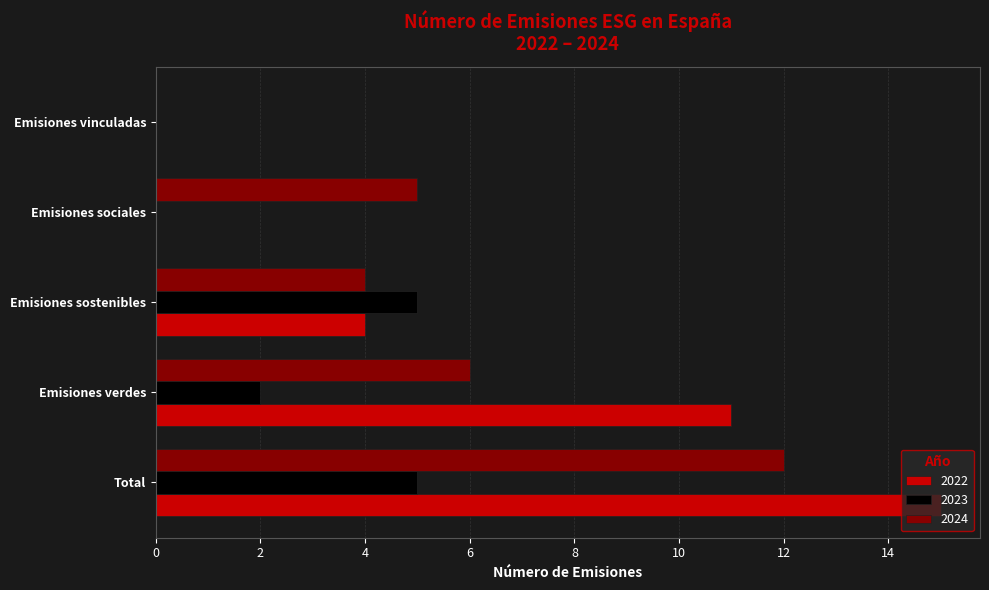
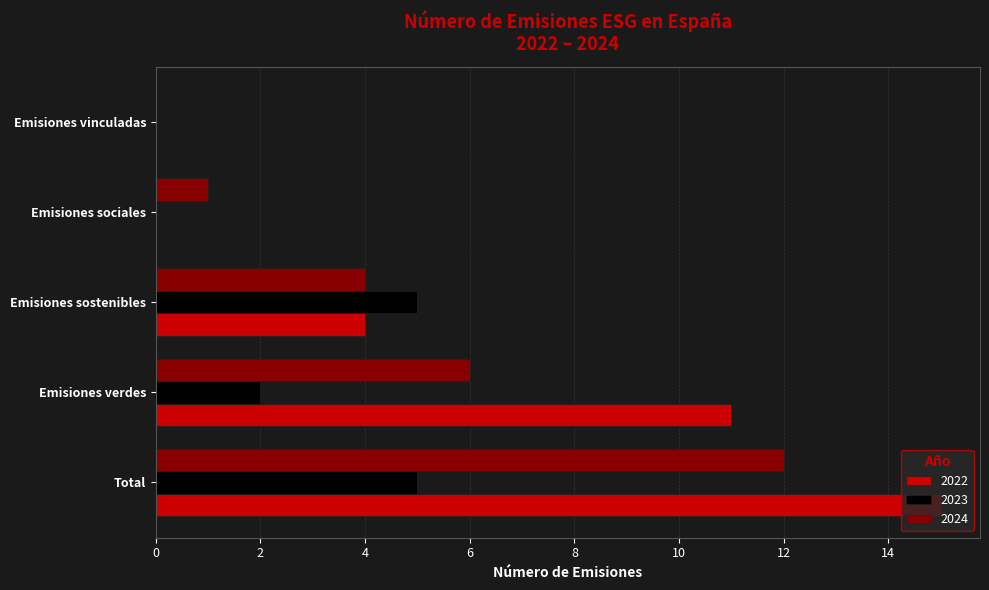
  {
    "2022": {
      "Emisiones vinculadas": 0,
      "Emisiones sociales": 0,
      "Emisiones sostenibles": 4,
      "Emisiones verdes": 11
    },
    "2023": {
      "Emisiones vinculadas": 0,
      "Emisiones sociales": 0,
      "Emisiones sostenibles": 5,
      "Emisiones verdes": 2,
      "Total": 5
    },
    "2024": {
      "Emisiones vinculadas": 0,
-     "Emisiones sociales": 5,
+     "Emisiones sociales": 1,
      "Emisiones sostenibles": 4,
      "Emisiones verdes": 6,
      "Total": 12
    }
  }
